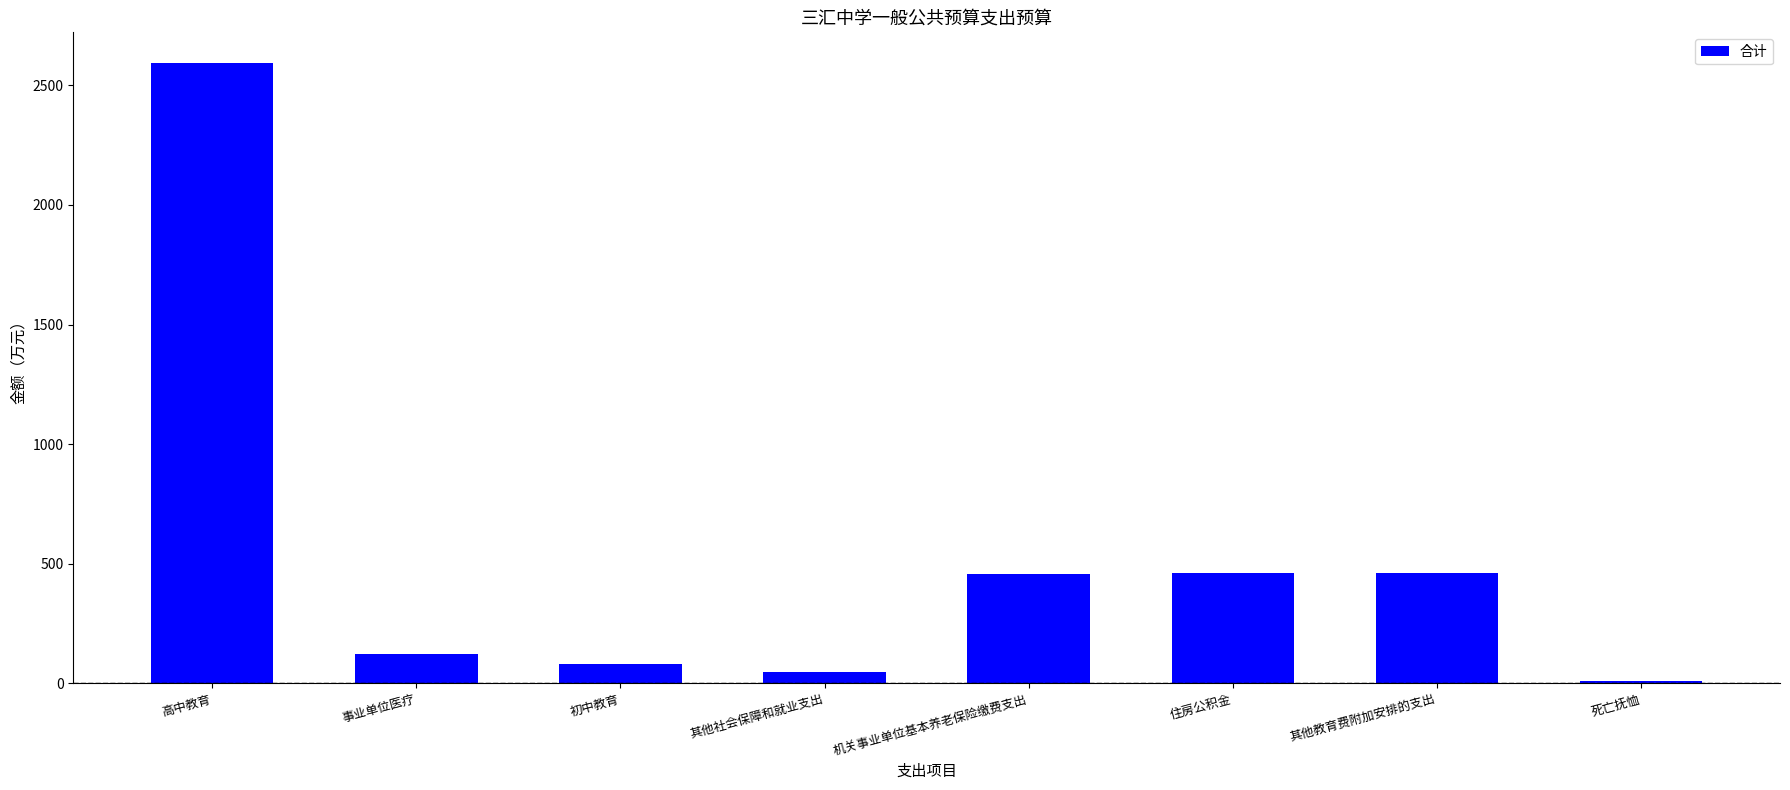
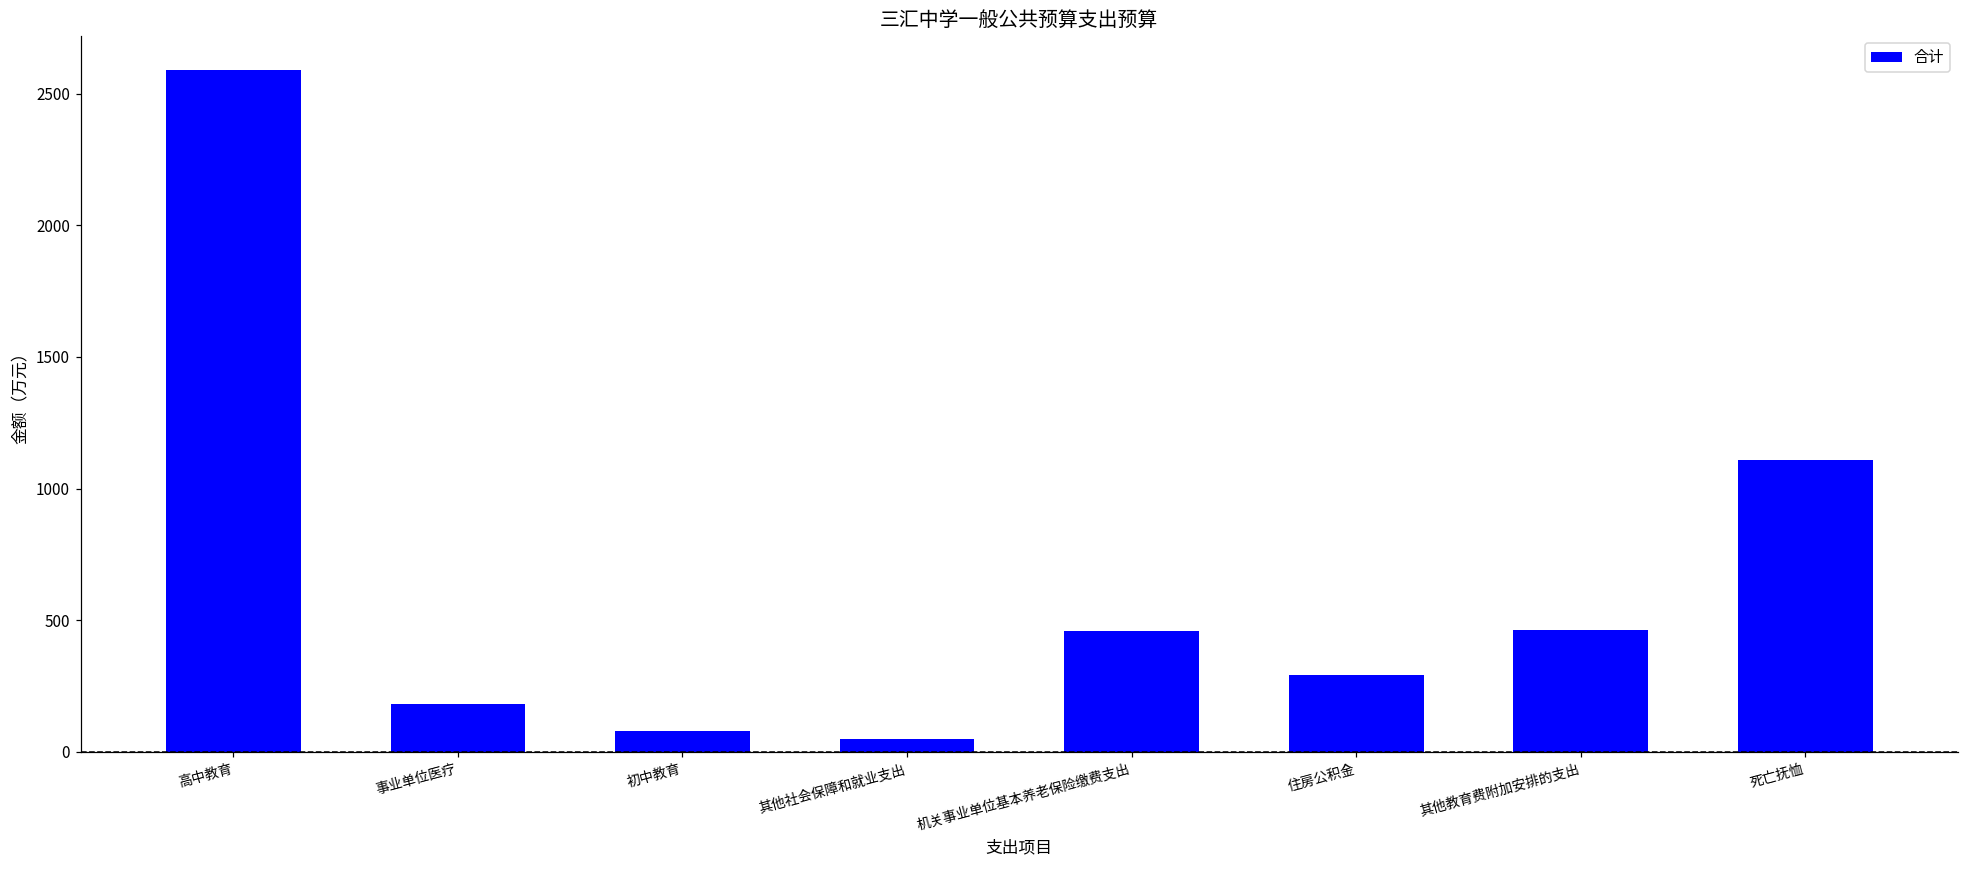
  {
    "高中教育": 2590,
-   "事业单位医疗": 120,
+   "事业单位医疗": 180,
    "初中教育": 80,
    "其他社会保障和就业支出": 50,
    "机关事业单位基本养老保险缴费支出": 460,
-   "住房公积金": 460,
+   "住房公积金": 290,
    "其他教育费附加安排的支出": 460,
-   "死亡抚恤": 10
+   "死亡抚恤": 1110
  }
